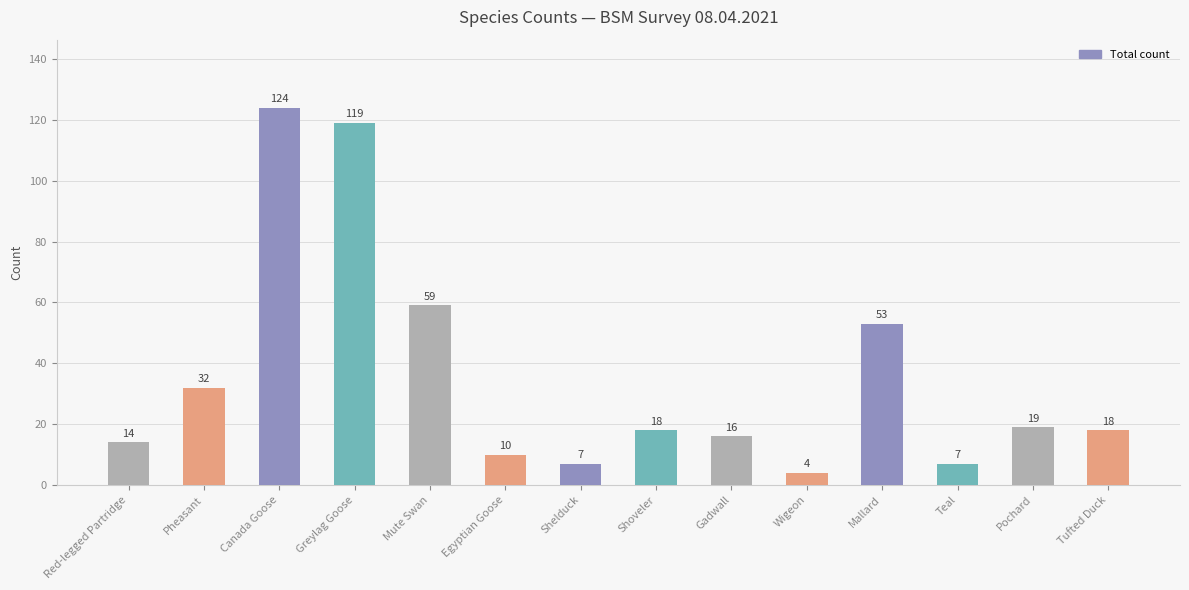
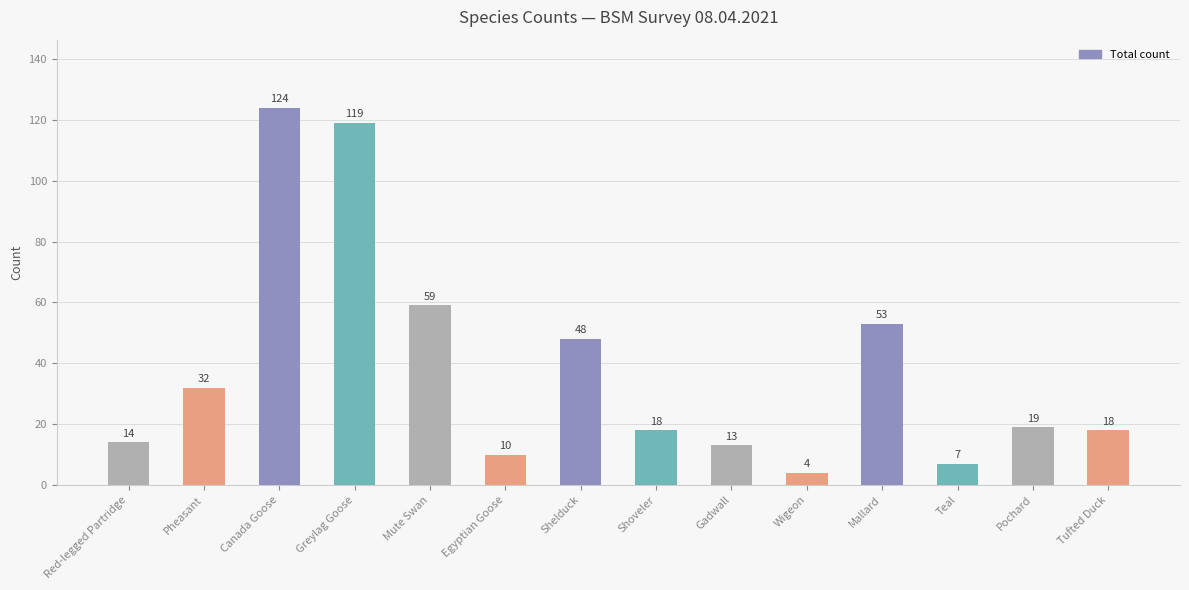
  {
    "Red-legged Partridge": 14,
    "Pheasant": 32,
    "Canada Goose": 124,
    "Greylag Goose": 119,
    "Mute Swan": 59,
    "Egyptian Goose": 10,
-   "Shelduck": 7,
+   "Shelduck": 48,
    "Shoveler": 18,
-   "Gadwall": 16,
+   "Gadwall": 13,
    "Wigeon": 4,
    "Mallard": 53,
    "Teal": 7,
    "Pochard": 19,
    "Tufted Duck": 18
  }
